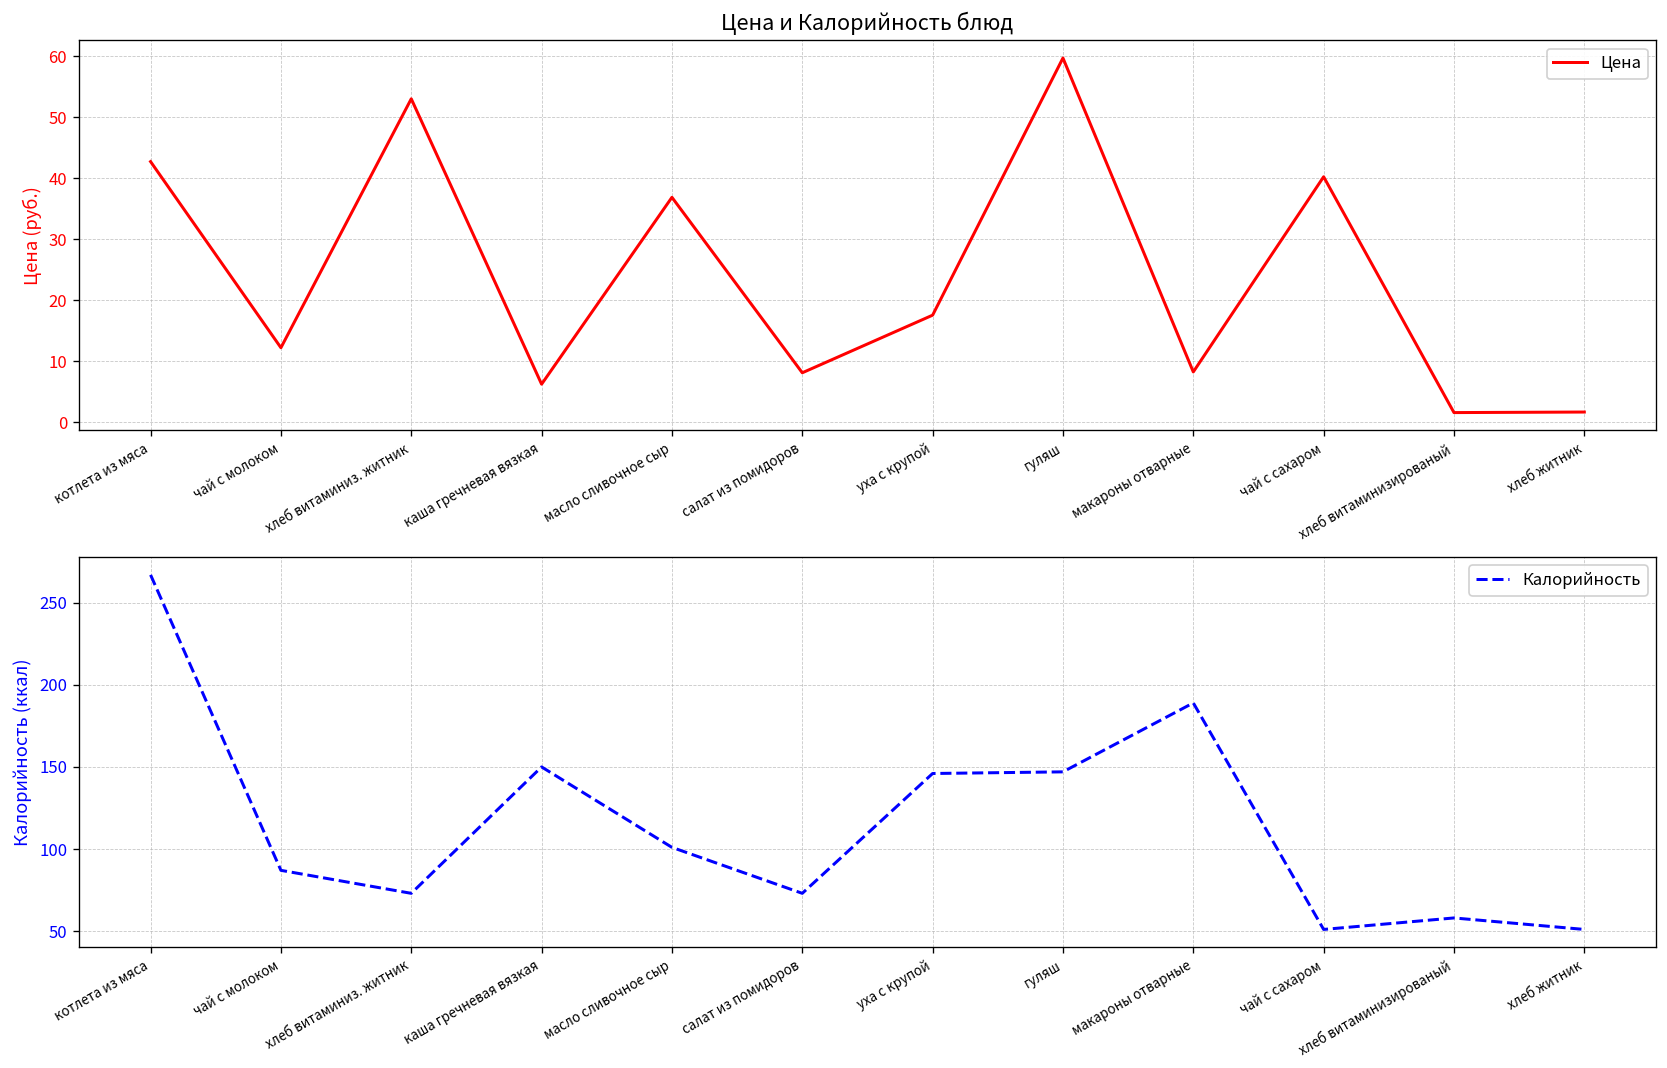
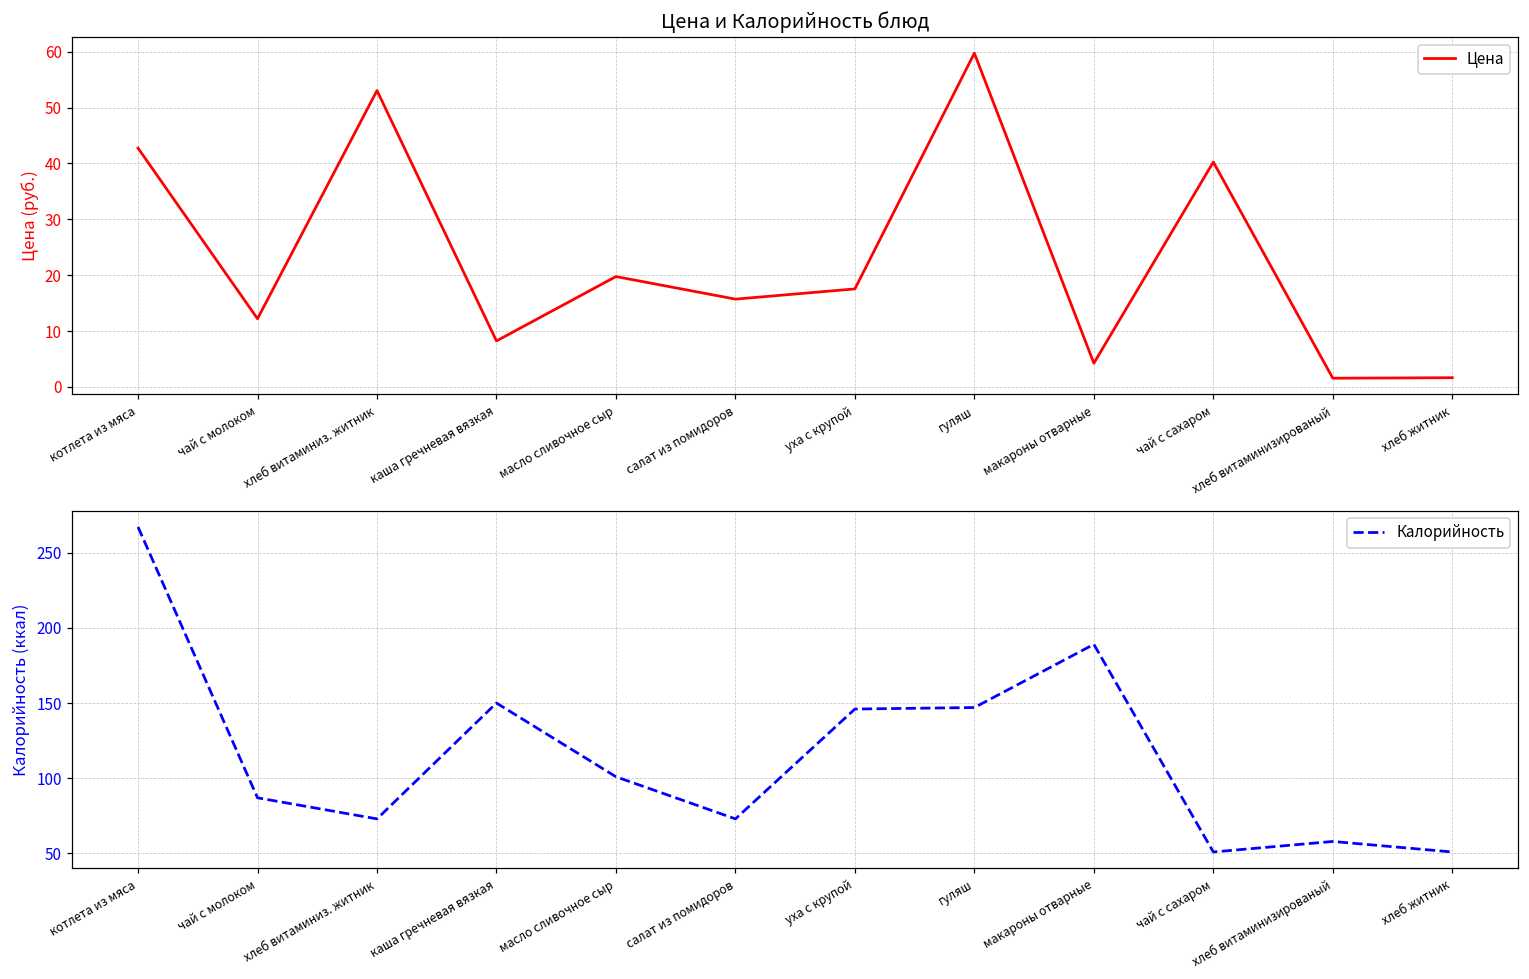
  {
    "Цена и Калорийность блюд": {
      "котлета из мяса": 43,
      "чай с молоком": 12,
      "хлеб витаминиз. житник": 53,
-     "каша гречневая вязкая": 6,
-     "масло сливочное сыр": 37,
-     "салат из помидоров": 8,
+     "каша гречневая вязкая": 8,
+     "масло сливочное сыр": 20,
+     "салат из помидоров": 16,
      "уха с крупой": 18,
      "гуляш": 60,
-     "макароны отварные": 8,
+     "макароны отварные": 4,
      "чай с сахаром": 40,
      "хлеб витаминизированый": 2,
      "хлеб житник": 2
    }
  }
